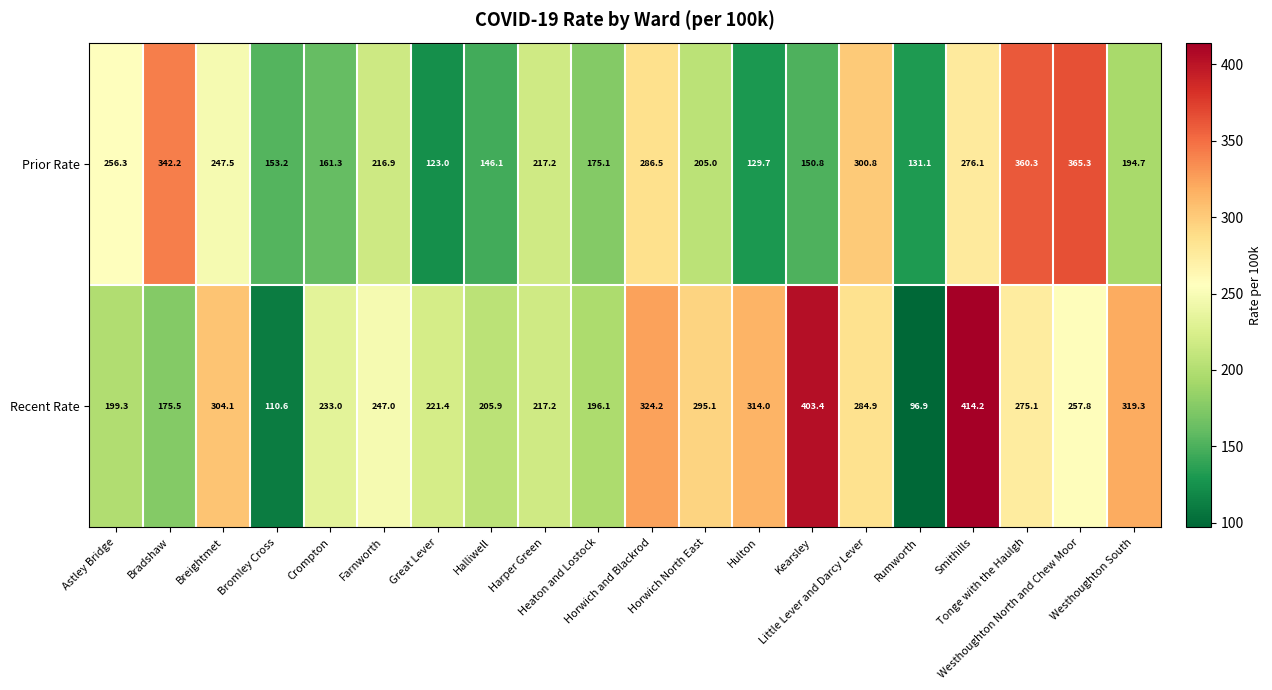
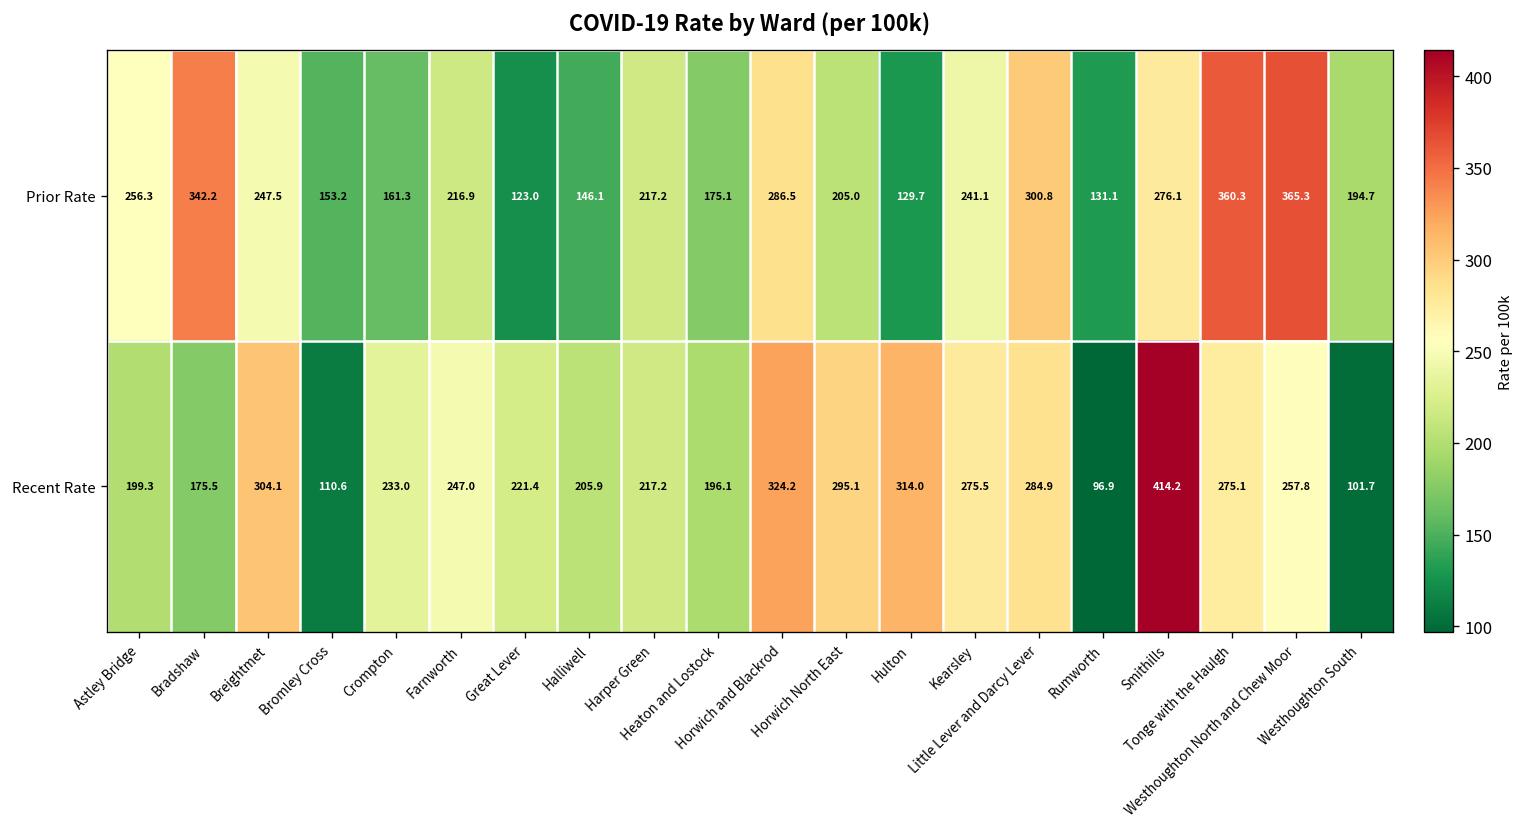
  {
    "Prior Rate": {
      "Astley Bridge": 256.3,
      "Bradshaw": 342.2,
      "Breightmet": 247.5,
      "Bromley Cross": 153.2,
      "Crompton": 161.3,
      "Farnworth": 216.9,
      "Great Lever": 123.0,
      "Halliwell": 146.1,
      "Harper Green": 217.2,
      "Heaton and Lostock": 175.1,
      "Horwich and Blackrod": 286.5,
      "Horwich North East": 205.0,
      "Hulton": 129.7,
-     "Kearsley": 150.8,
+     "Kearsley": 241.1,
      "Little Lever and Darcy Lever": 300.8,
      "Rumworth": 131.1,
      "Smithills": 276.1,
      "Tonge with the Haulgh": 360.3,
      "Westhoughton North and Chew Moor": 365.3,
      "Westhoughton South": 194.7
    },
    "Recent Rate": {
      "Astley Bridge": 199.3,
      "Bradshaw": 175.5,
      "Breightmet": 304.1,
      "Bromley Cross": 110.6,
      "Crompton": 233.0,
      "Farnworth": 247.0,
      "Great Lever": 221.4,
      "Halliwell": 205.9,
      "Harper Green": 217.2,
      "Heaton and Lostock": 196.1,
      "Horwich and Blackrod": 324.2,
      "Horwich North East": 295.1,
      "Hulton": 314.0,
-     "Kearsley": 403.4,
+     "Kearsley": 275.5,
      "Little Lever and Darcy Lever": 284.9,
      "Rumworth": 96.9,
      "Smithills": 414.2,
      "Tonge with the Haulgh": 275.1,
      "Westhoughton North and Chew Moor": 257.8,
-     "Westhoughton South": 319.3
+     "Westhoughton South": 101.7
    }
  }
